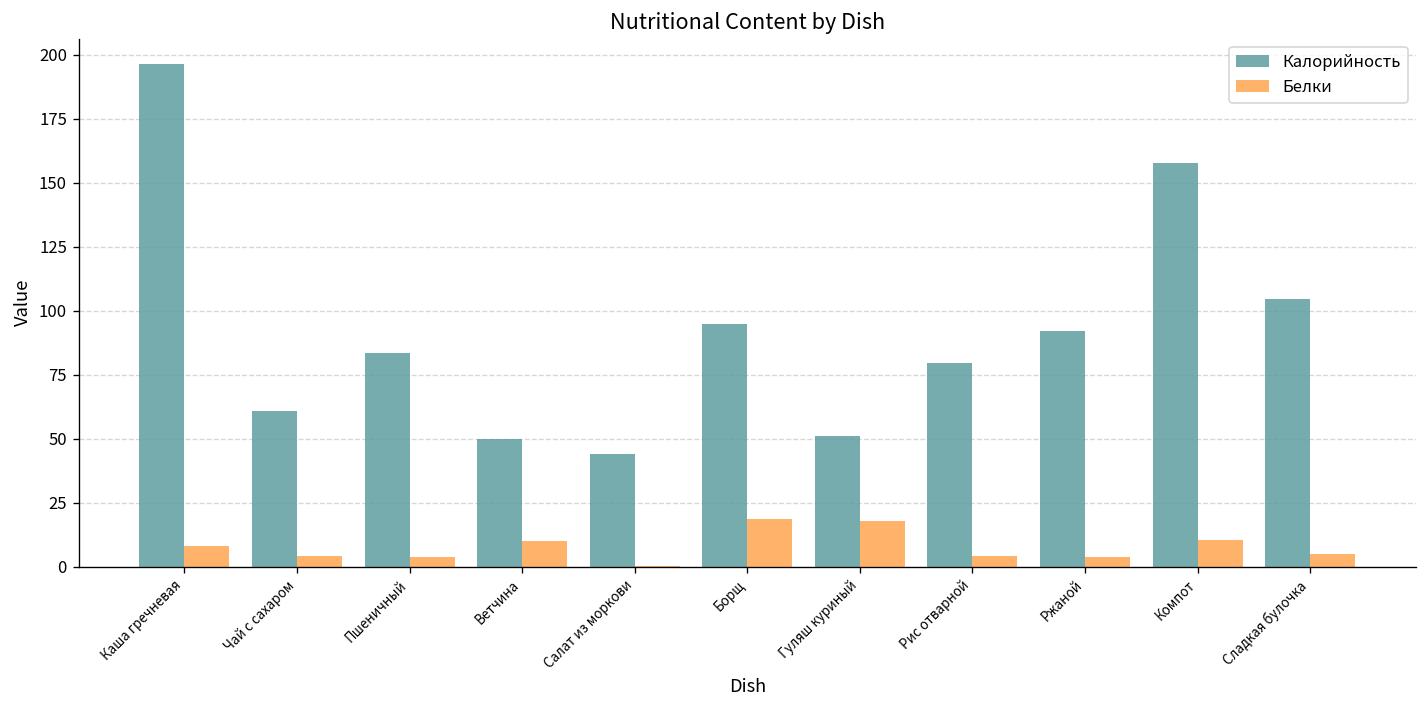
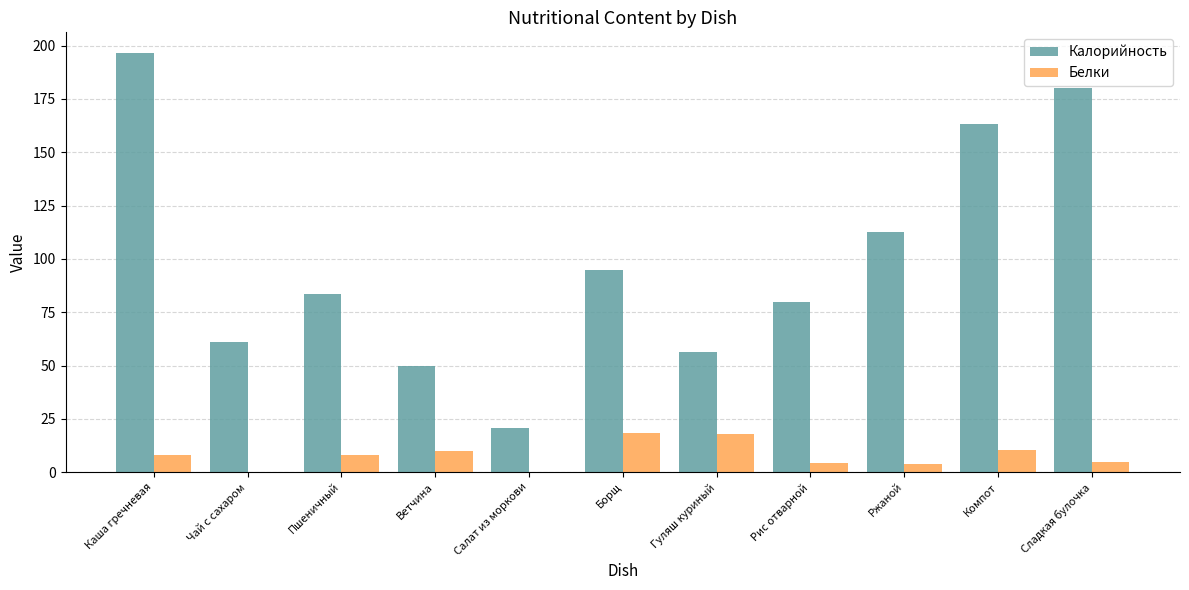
  {
    "Калорийность": {
      "Каша гречневая": 196,
      "Чай с сахаром": 61,
      "Пшеничный": 83,
      "Ветчина": 50,
-     "Салат из моркови": 44,
+     "Салат из моркови": 21,
      "Борщ": 95,
-     "Гуляш куриный": 51,
+     "Гуляш куриный": 56,
      "Рис отварной": 80,
-     "Ржаной": 92,
-     "Компот": 158,
-     "Сладкая булочка": 105
+     "Ржаной": 113,
+     "Компот": 163,
+     "Сладкая булочка": 180
    },
    "Белки": {
      "Каша гречневая": 8,
-     "Чай с сахаром": 4,
-     "Пшеничный": 4,
+     "Чай с сахаром": 0,
+     "Пшеничный": 8,
      "Ветчина": 10,
      "Борщ": 18,
      "Гуляш куриный": 18,
      "Рис отварной": 4,
      "Ржаной": 4,
      "Компот": 10,
      "Сладкая булочка": 5
    }
  }
